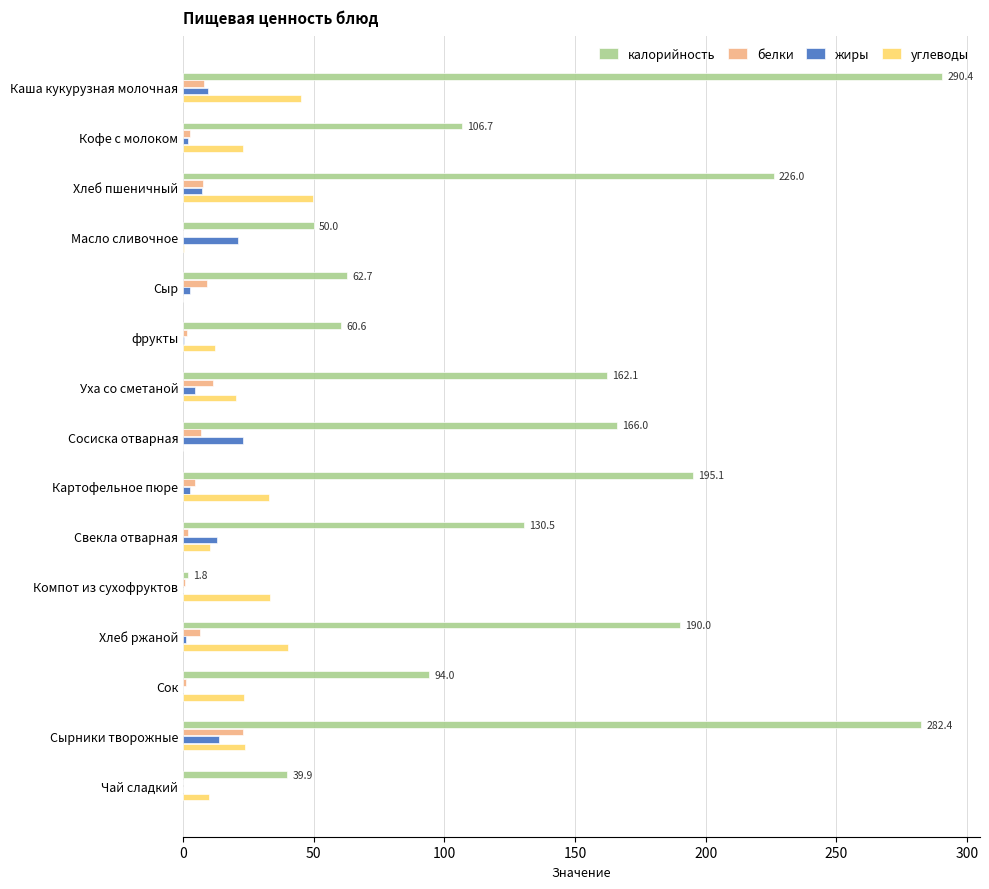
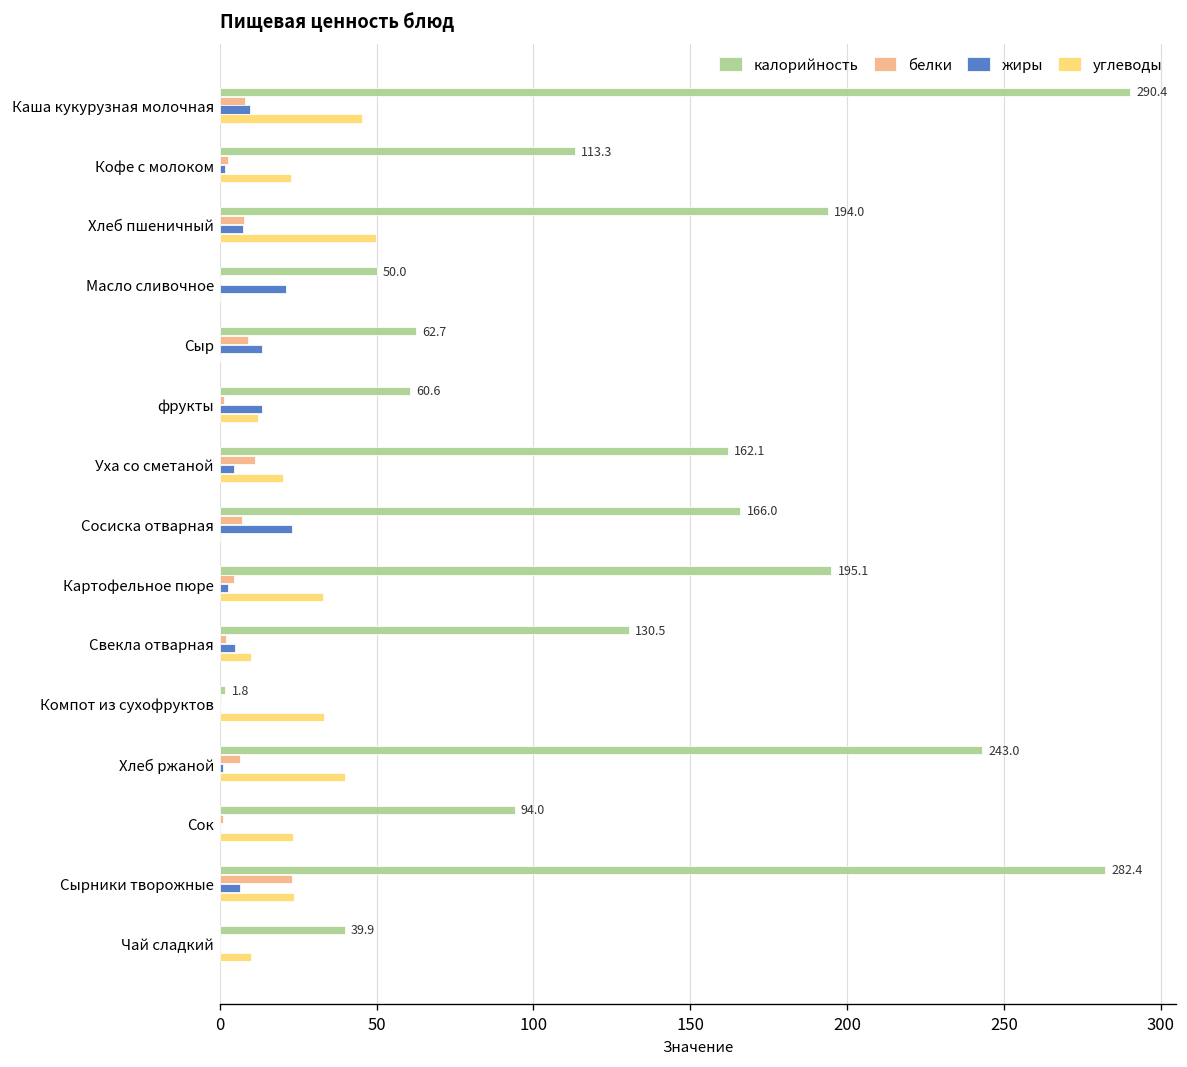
  {
    "калорийность": {
      "Каша кукурузная молочная": 290.4,
-     "Кофе с молоком": 106.7,
-     "Хлеб пшеничный": 226.0,
+     "Кофе с молоком": 113.3,
+     "Хлеб пшеничный": 194.0,
      "Масло сливочное": 50.0,
      "Сыр": 62.7,
      "фрукты": 60.6,
      "Уха со сметаной": 162.1,
      "Сосиска отварная": 166.0,
      "Картофельное пюре": 195.1,
      "Свекла отварная": 130.5,
      "Компот из сухофруктов": 1.8,
-     "Хлеб ржаной": 190.0,
+     "Хлеб ржаной": 243.0,
      "Сок": 94.0,
      "Сырники творожные": 282.4,
      "Чай сладкий": 39.9
    },
    "жиры": {
      "Каша кукурузная молочная": 10,
      "Кофе с молоком": 2,
      "Хлеб пшеничный": 7,
      "Масло сливочное": 21,
-     "Сыр": 3,
-     "фрукты": 0,
+     "Сыр": 14,
+     "фрукты": 14,
      "Уха со сметаной": 4,
      "Сосиска отварная": 23,
      "Картофельное пюре": 3,
-     "Свекла отварная": 13,
+     "Свекла отварная": 5,
      "Компот из сухофруктов": 0,
      "Хлеб ржаной": 1,
      "Сок": 0,
-     "Сырники творожные": 14,
+     "Сырники творожные": 7,
      "Чай сладкий": 0
    }
  }
